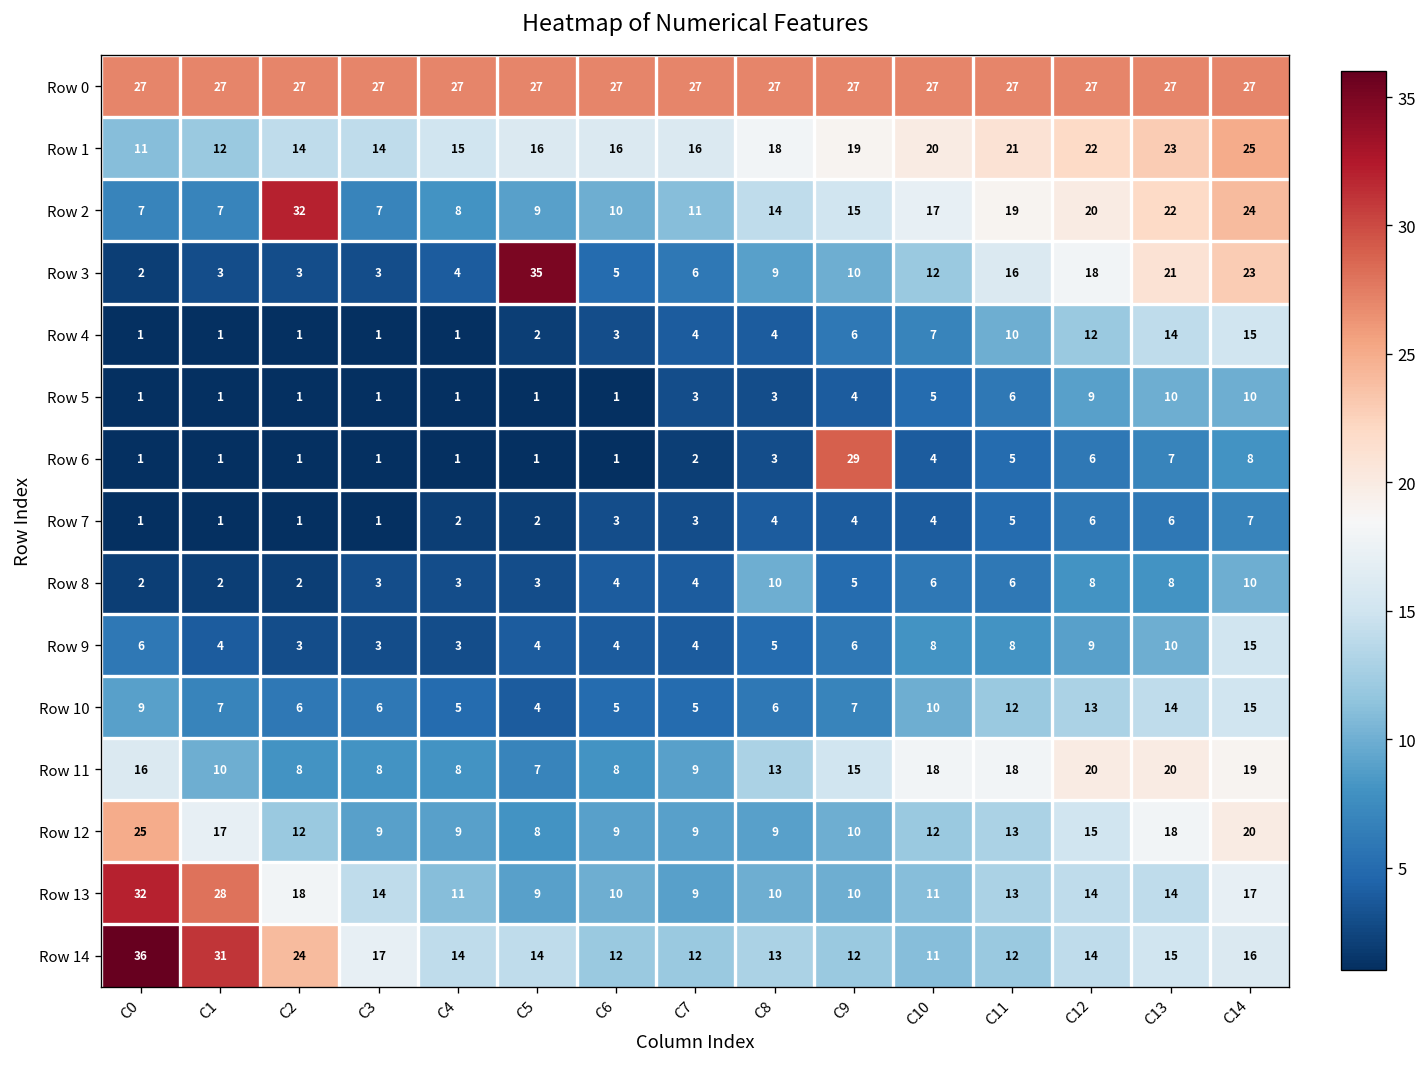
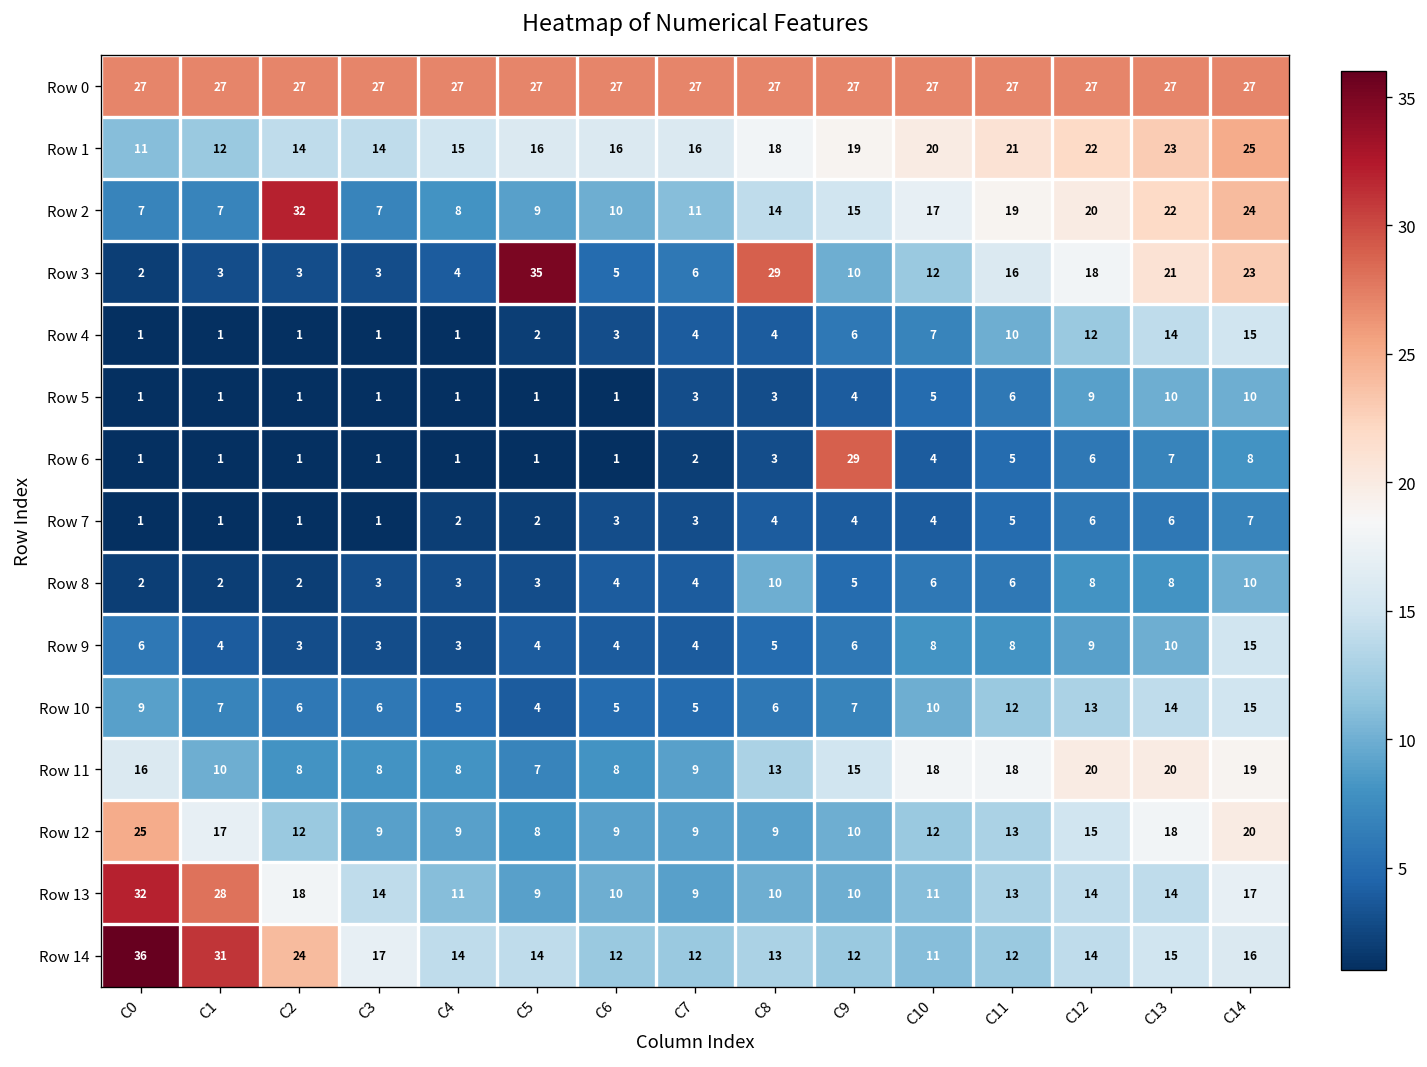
  {
    "Row 3": {
      "C0": 2,
      "C1": 3,
      "C2": 3,
      "C3": 3,
      "C4": 4,
      "C5": 35,
      "C6": 5,
      "C7": 6,
-     "C8": 9,
+     "C8": 29,
      "C9": 10,
      "C10": 12,
      "C11": 16,
      "C12": 18,
      "C13": 21,
      "C14": 23
    }
  }
